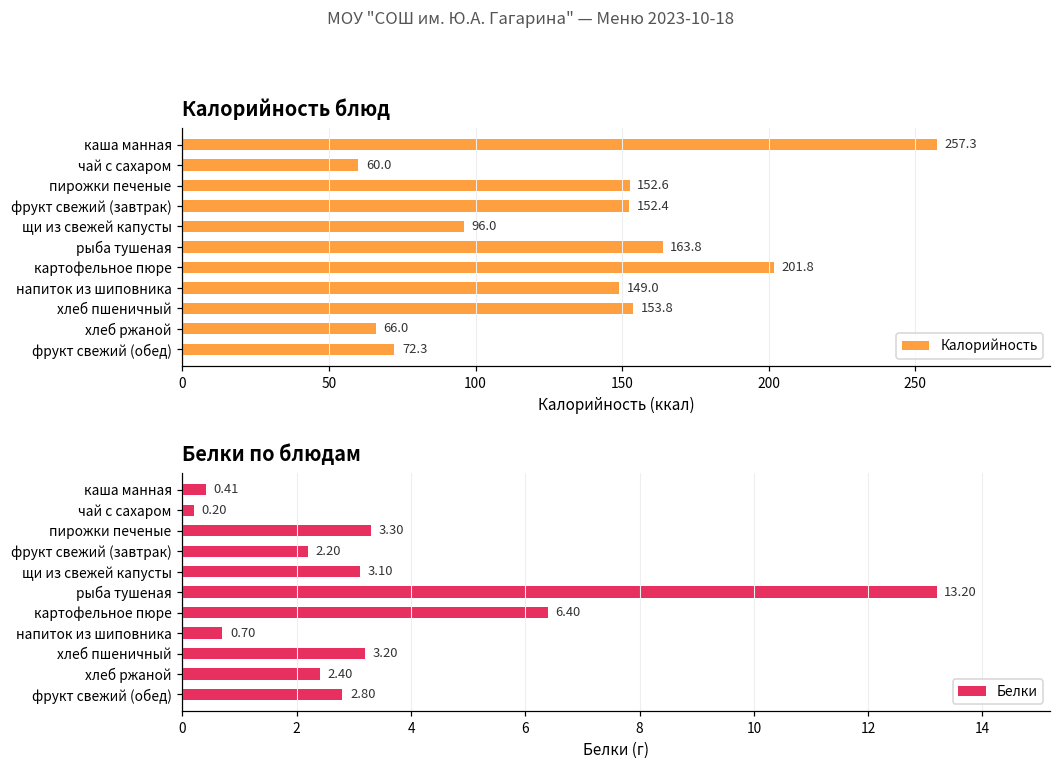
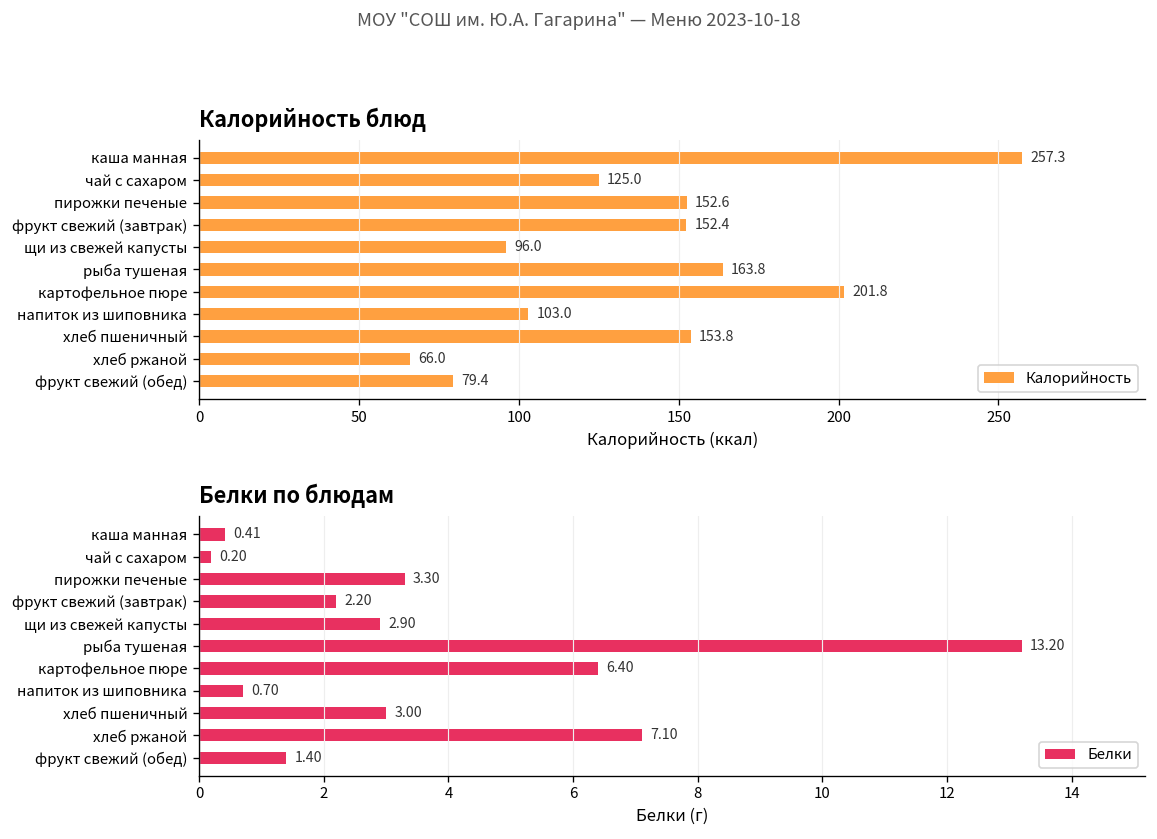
  {
    "Калорийность блюд": {
      "каша манная": 257.3,
-     "чай с сахаром": 60.0,
+     "чай с сахаром": 125.0,
      "пирожки печеные": 152.6,
      "фрукт свежий (завтрак)": 152.4,
      "щи из свежей капусты": 96.0,
      "рыба тушеная": 163.8,
      "картофельное пюре": 201.8,
-     "напиток из шиповника": 149.0,
+     "напиток из шиповника": 103.0,
      "хлеб пшеничный": 153.8,
      "хлеб ржаной": 66.0,
-     "фрукт свежий (обед)": 72.3
+     "фрукт свежий (обед)": 79.4
    },
    "Белки по блюдам": {
      "каша манная": 0.41,
      "чай с сахаром": 0.20,
      "пирожки печеные": 3.30,
      "фрукт свежий (завтрак)": 2.20,
-     "щи из свежей капусты": 3.10,
+     "щи из свежей капусты": 2.90,
      "рыба тушеная": 13.20,
      "картофельное пюре": 6.40,
      "напиток из шиповника": 0.70,
-     "хлеб пшеничный": 3.20,
-     "хлеб ржаной": 2.40,
-     "фрукт свежий (обед)": 2.80
+     "хлеб пшеничный": 3.00,
+     "хлеб ржаной": 7.10,
+     "фрукт свежий (обед)": 1.40
    }
  }
